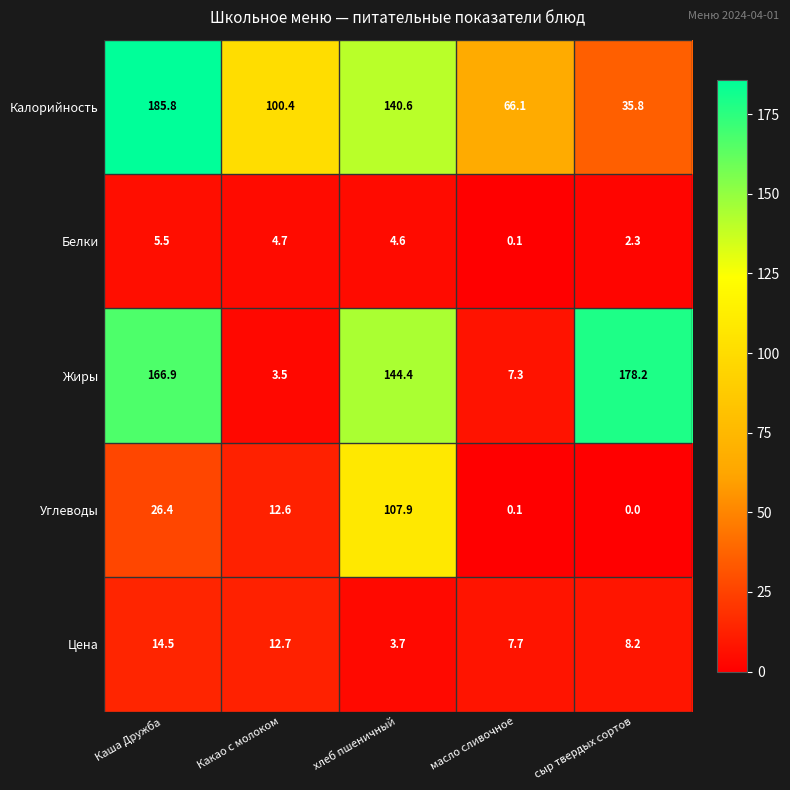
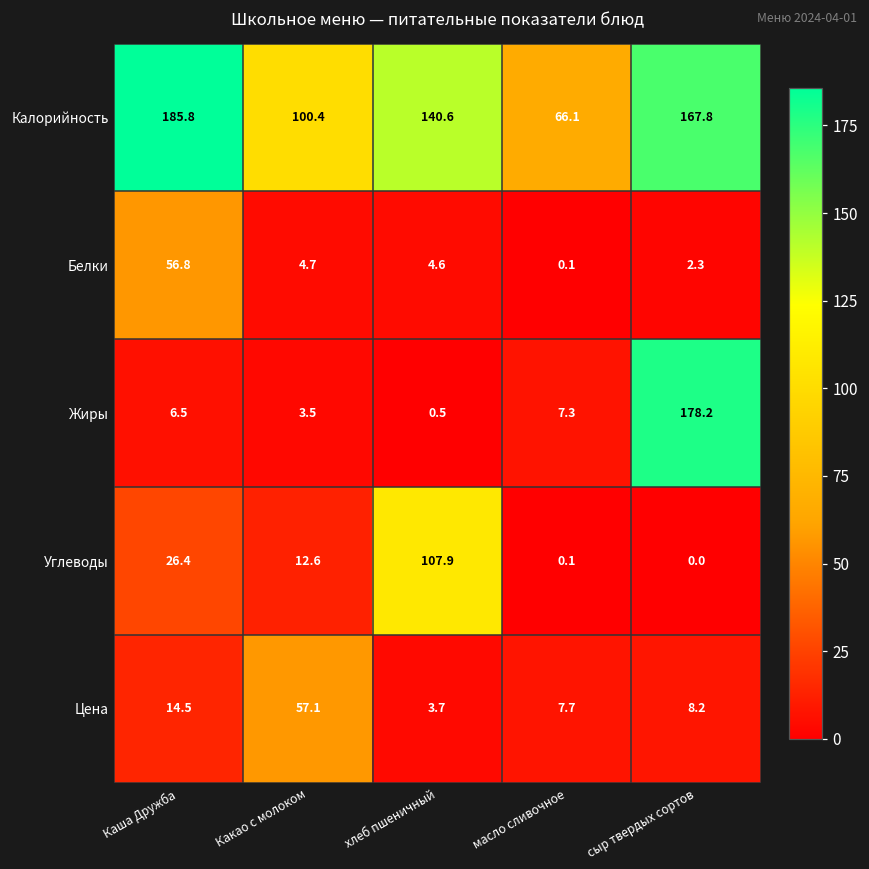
  {
    "Калорийность": {
      "Каша Дружба": 185.8,
      "Какао с молоком": 100.4,
      "хлеб пшеничный": 140.6,
      "масло сливочное": 66.1,
-     "сыр твердых сортов": 35.8
+     "сыр твердых сортов": 167.8
    },
    "Белки": {
-     "Каша Дружба": 5.5,
+     "Каша Дружба": 56.8,
      "Какао с молоком": 4.7,
      "хлеб пшеничный": 4.6,
      "масло сливочное": 0.1,
      "сыр твердых сортов": 2.3
    },
    "Жиры": {
-     "Каша Дружба": 166.9,
+     "Каша Дружба": 6.5,
      "Какао с молоком": 3.5,
-     "хлеб пшеничный": 144.4,
+     "хлеб пшеничный": 0.5,
      "масло сливочное": 7.3,
      "сыр твердых сортов": 178.2
    },
    "Углеводы": {
      "Каша Дружба": 26.4,
      "Какао с молоком": 12.6,
      "хлеб пшеничный": 107.9,
      "масло сливочное": 0.1,
      "сыр твердых сортов": 0.0
    },
    "Цена": {
      "Каша Дружба": 14.5,
-     "Какао с молоком": 12.7,
+     "Какао с молоком": 57.1,
      "хлеб пшеничный": 3.7,
      "масло сливочное": 7.7,
      "сыр твердых сортов": 8.2
    }
  }
